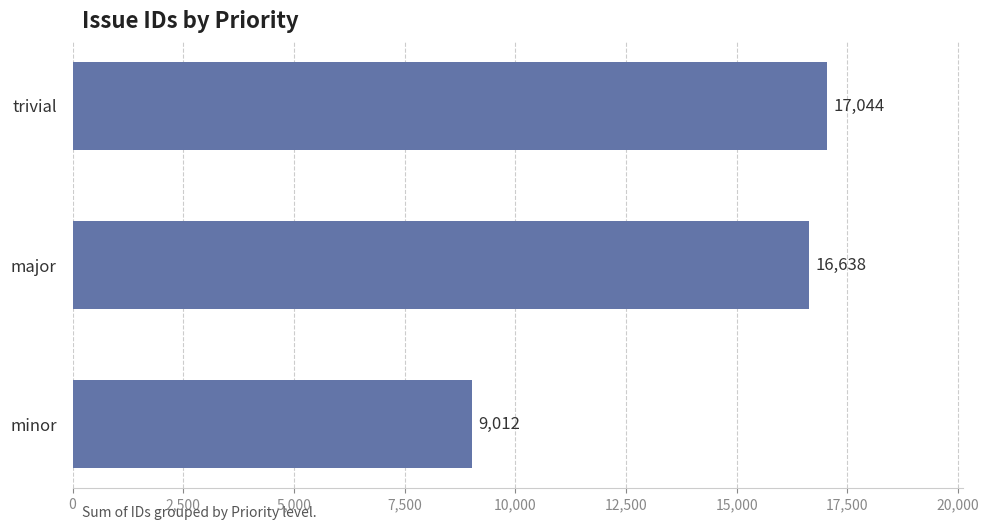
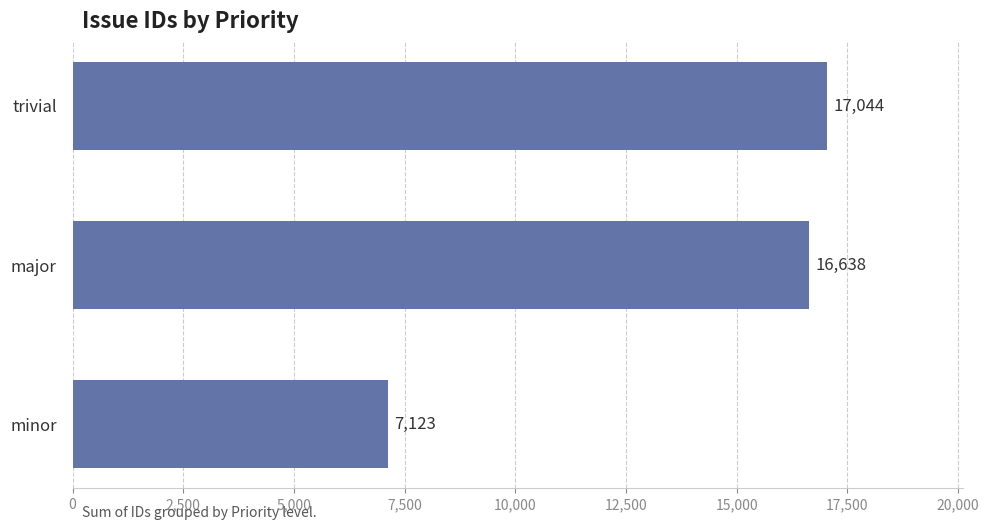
  {
    "trivial": "17,044",
    "major": "16,638",
-   "minor": "9,012"
+   "minor": "7,123"
  }
